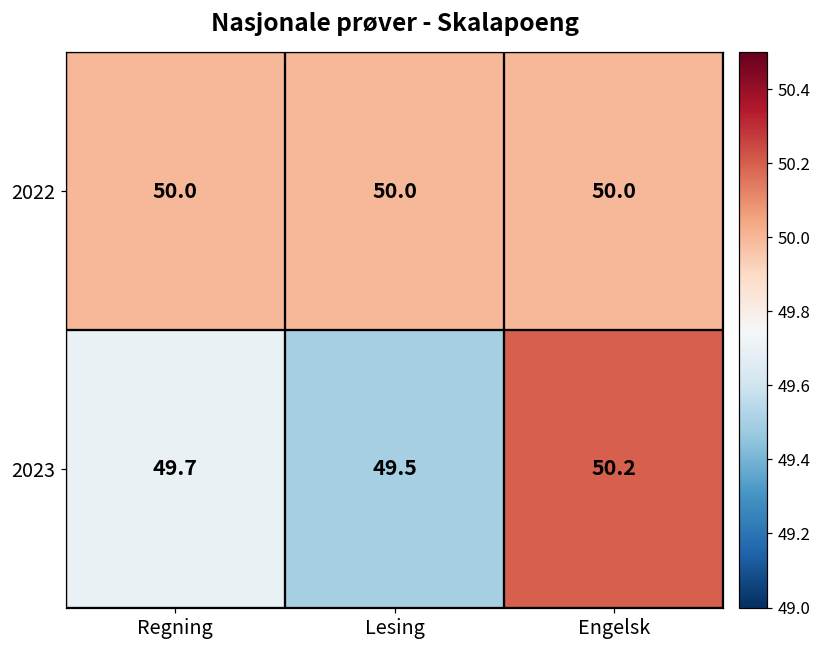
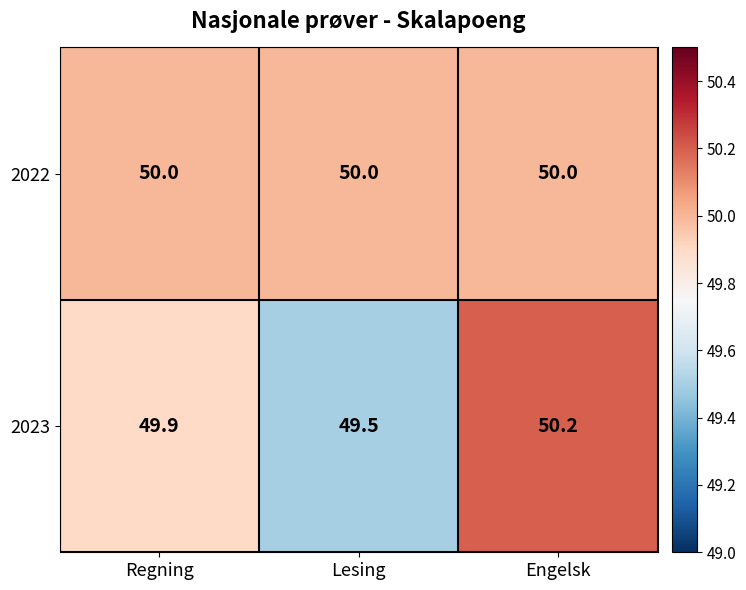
  {
    "2022": {
      "Regning": 50.0,
      "Lesing": 50.0,
      "Engelsk": 50.0
    },
    "2023": {
-     "Regning": 49.7,
+     "Regning": 49.9,
      "Lesing": 49.5,
      "Engelsk": 50.2
    }
  }
